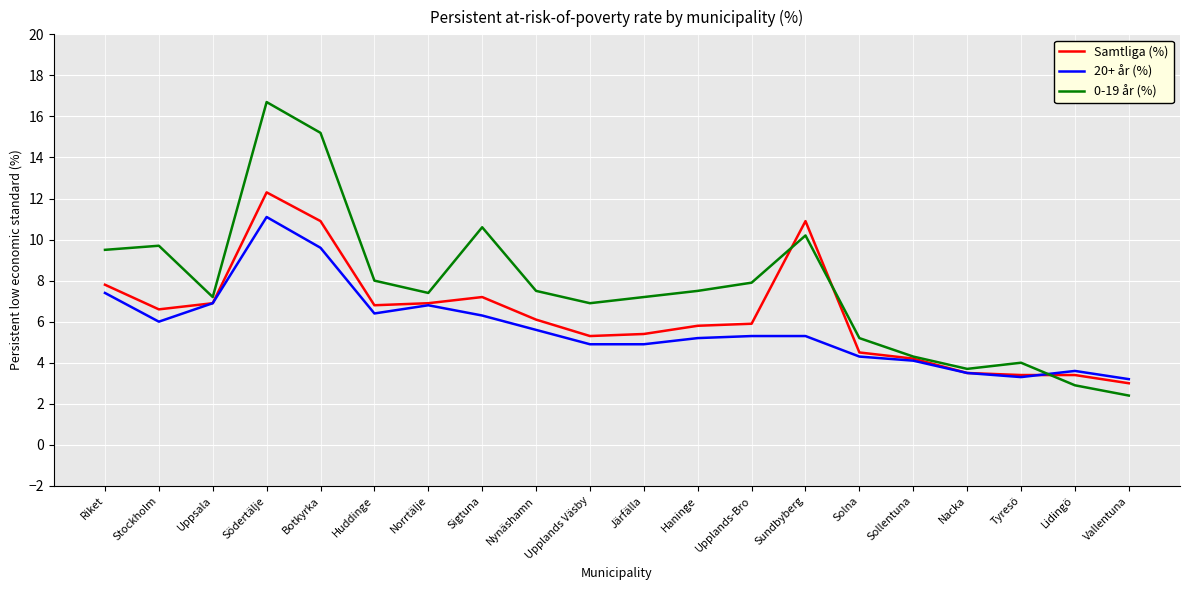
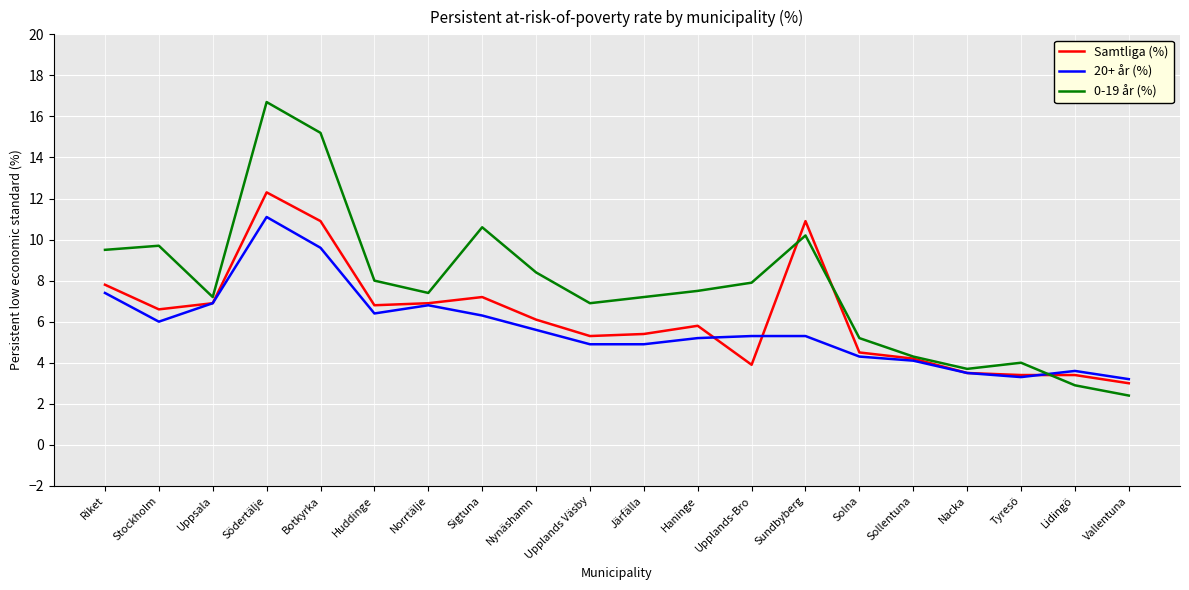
  {
    "Samtliga (%)": {
      "Riket": 7.8,
      "Stockholm": 6.6,
      "Södertälje": 12.3,
      "Botkyrka": 10.9,
      "Huddinge": 6.8,
      "Sigtuna": 7.2,
      "Nynäshamn": 6.1,
      "Upplands Väsby": 5.3,
      "Järfälla": 5.4,
      "Haninge": 5.8,
-     "Upplands-Bro": 5.9,
+     "Upplands-Bro": 3.9,
      "Sundbyberg": 10.9,
      "Solna": 4.5,
      "Lidingö": 3.4,
      "Vallentuna": 3.0
    },
    "20+ år (%)": {
      "Riket": 7.4,
      "Stockholm": 6.0,
      "Södertälje": 11.1,
      "Botkyrka": 9.6,
      "Huddinge": 6.4,
      "Sigtuna": 6.3,
      "Nynäshamn": 5.6,
      "Upplands Väsby": 4.9,
      "Järfälla": 4.9,
      "Haninge": 5.2,
      "Upplands-Bro": 5.3,
      "Sundbyberg": 5.3,
      "Solna": 4.3,
      "Lidingö": 3.6,
      "Vallentuna": 3.2
    },
    "0-19 år (%)": {
      "Riket": 9.5,
      "Stockholm": 9.7,
      "Uppsala": 7.2,
      "Södertälje": 16.7,
      "Botkyrka": 15.2,
      "Huddinge": 8.0,
      "Norrtälje": 7.4,
      "Sigtuna": 10.6,
-     "Nynäshamn": 7.5,
+     "Nynäshamn": 8.4,
      "Upplands Väsby": 6.9,
      "Järfälla": 7.2,
      "Haninge": 7.5,
      "Upplands-Bro": 7.9,
      "Sundbyberg": 10.2,
      "Solna": 5.2,
      "Nacka": 3.7,
      "Tyresö": 4.0,
      "Lidingö": 2.9,
      "Vallentuna": 2.4
    }
  }
